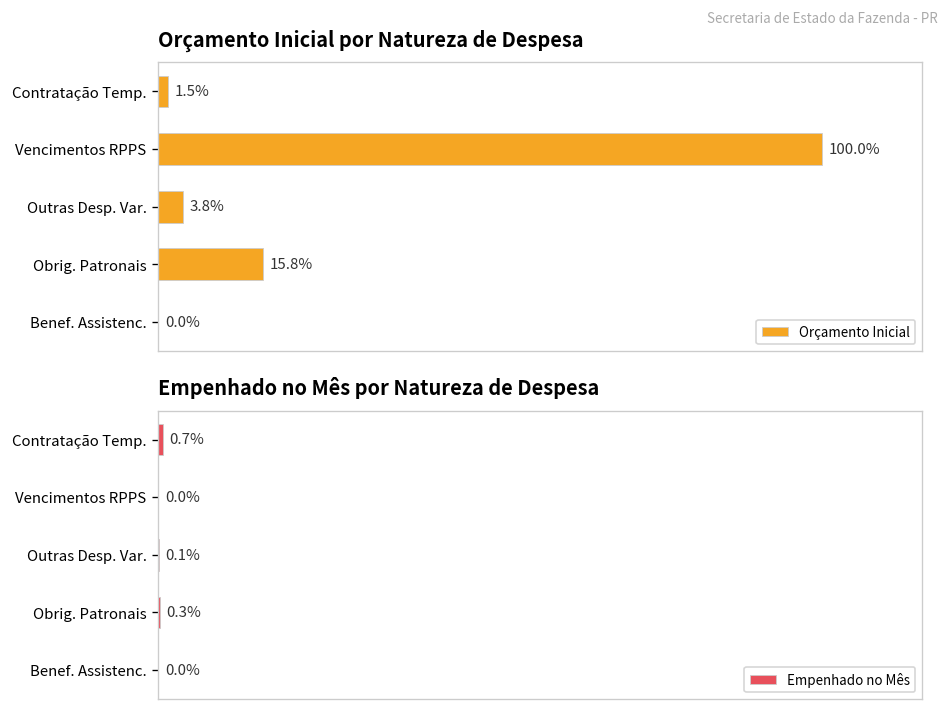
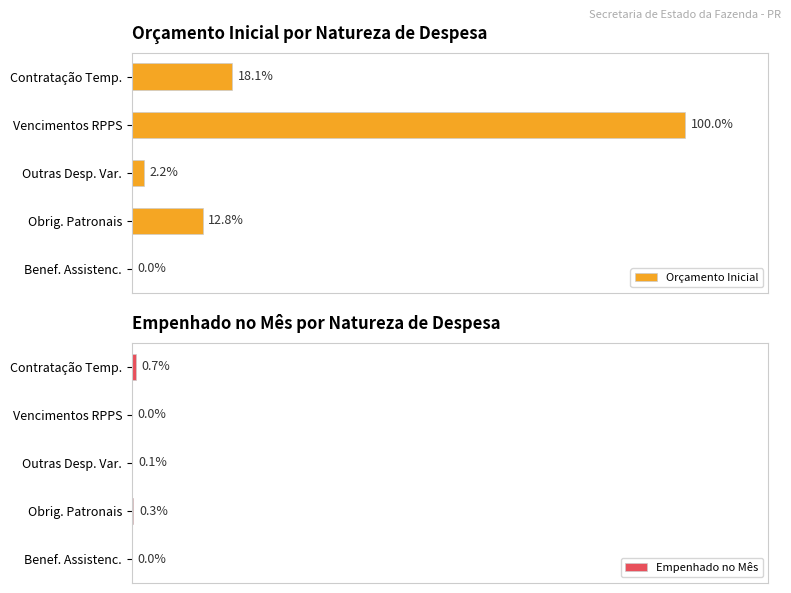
  {
    "Orçamento Inicial por Natureza de Despesa": {
-     "Contratação Temp.": "1.5%",
+     "Contratação Temp.": "18.1%",
      "Vencimentos RPPS": "100.0%",
-     "Outras Desp. Var.": "3.8%",
-     "Obrig. Patronais": "15.8%",
+     "Outras Desp. Var.": "2.2%",
+     "Obrig. Patronais": "12.8%",
      "Benef. Assistenc.": "0.0%"
    },
    "Empenhado no Mês por Natureza de Despesa": {
      "Contratação Temp.": "0.7%",
      "Vencimentos RPPS": "0.0%",
      "Outras Desp. Var.": "0.1%",
      "Obrig. Patronais": "0.3%",
      "Benef. Assistenc.": "0.0%"
    }
  }
